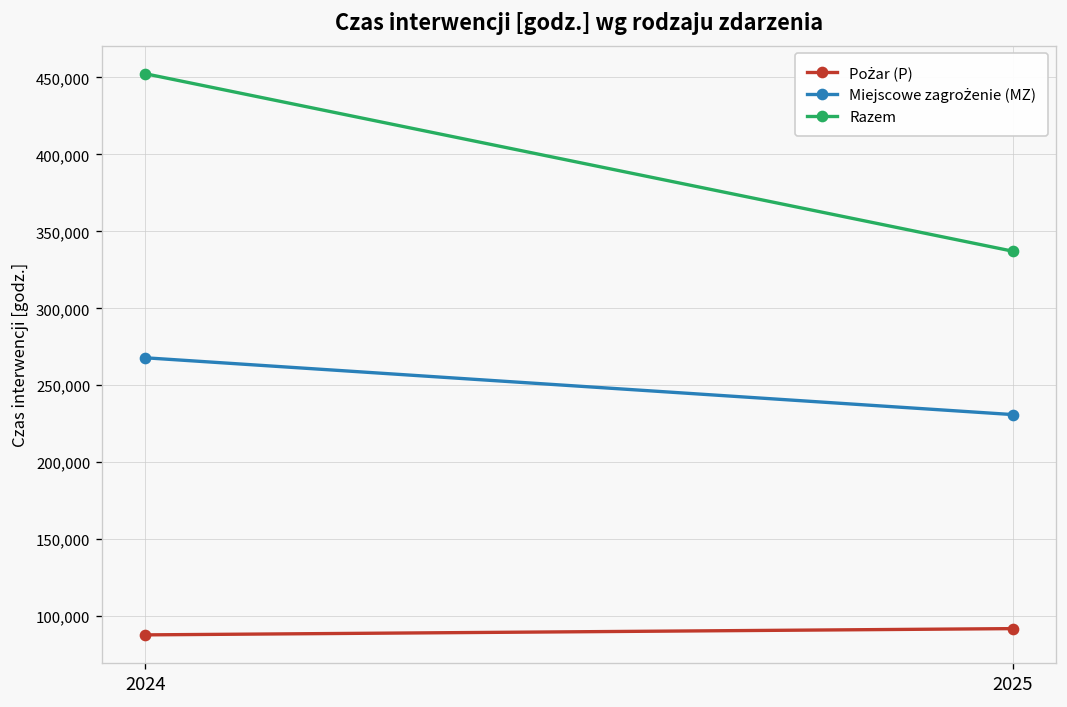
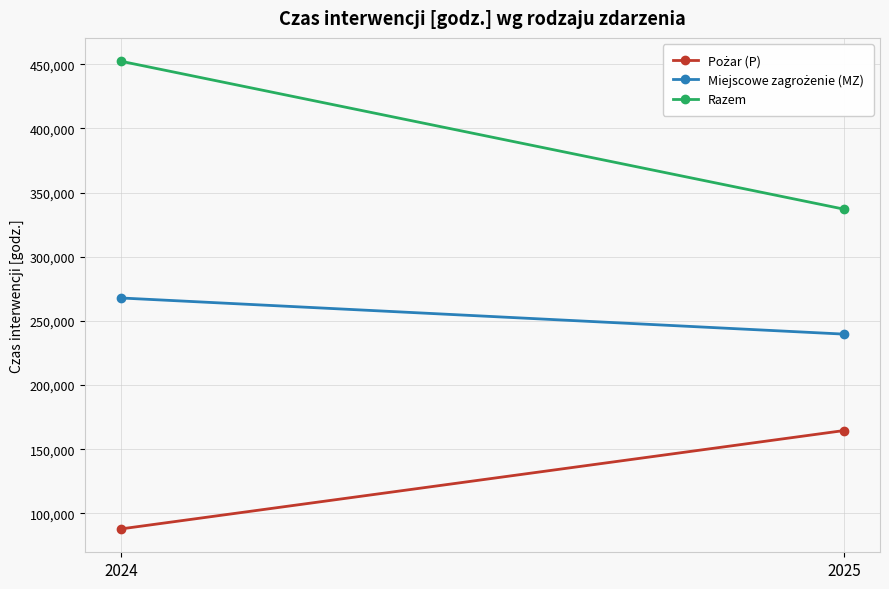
  {
    "Pożar (P)": {
      "2024": "88,000",
-     "2025": "92,000"
+     "2025": "164,000"
    },
    "Miejscowe zagrożenie (MZ)": {
      "2024": "268,000",
-     "2025": "231,000"
+     "2025": "240,000"
    },
    "Razem": {
      "2024": "452,000",
      "2025": "337,000"
    }
  }
